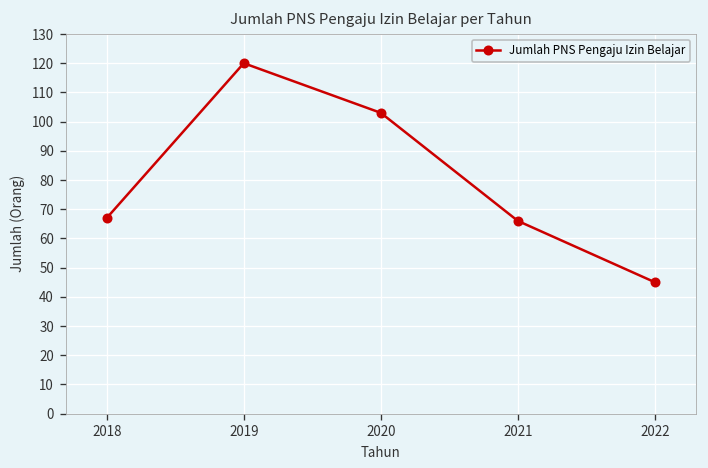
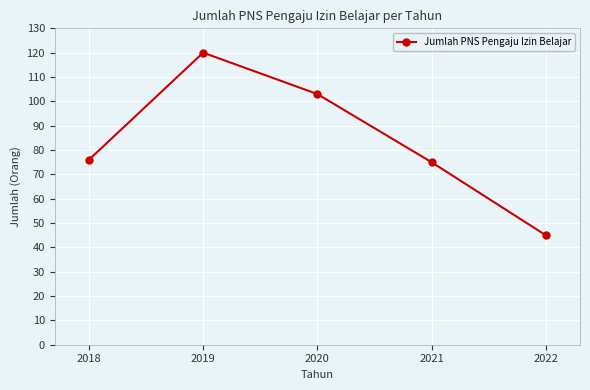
  {
-   "2018": 67,
+   "2018": 76,
    "2019": 120,
    "2020": 103,
-   "2021": 66,
+   "2021": 75,
    "2022": 45
  }
